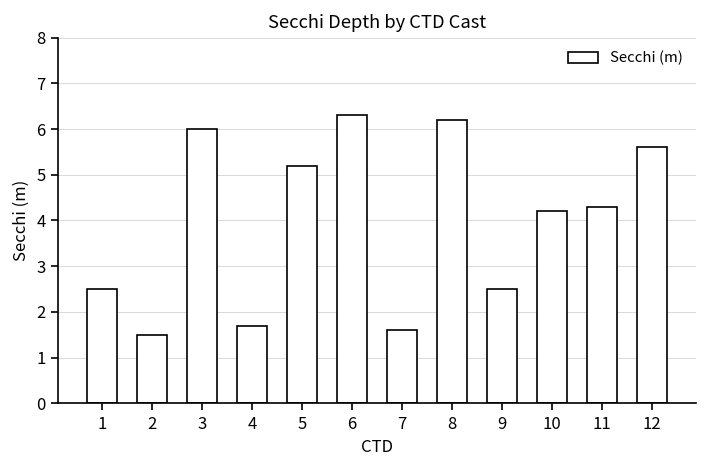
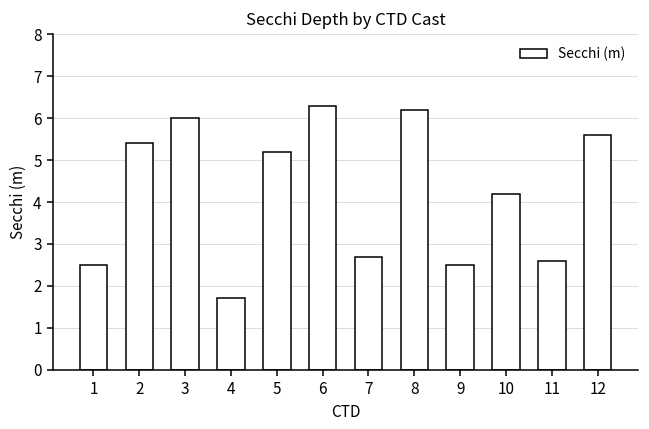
  {
    "1": 2.5,
-   "2": 1.5,
+   "2": 5.4,
    "3": 6.0,
    "4": 1.7,
    "5": 5.2,
    "6": 6.3,
-   "7": 1.6,
+   "7": 2.7,
    "8": 6.2,
    "9": 2.5,
    "10": 4.2,
-   "11": 4.3,
+   "11": 2.6,
    "12": 5.6
  }
